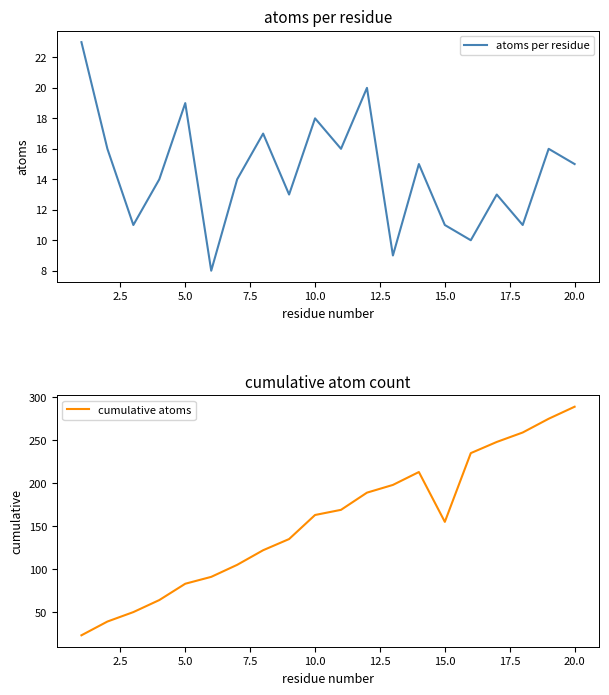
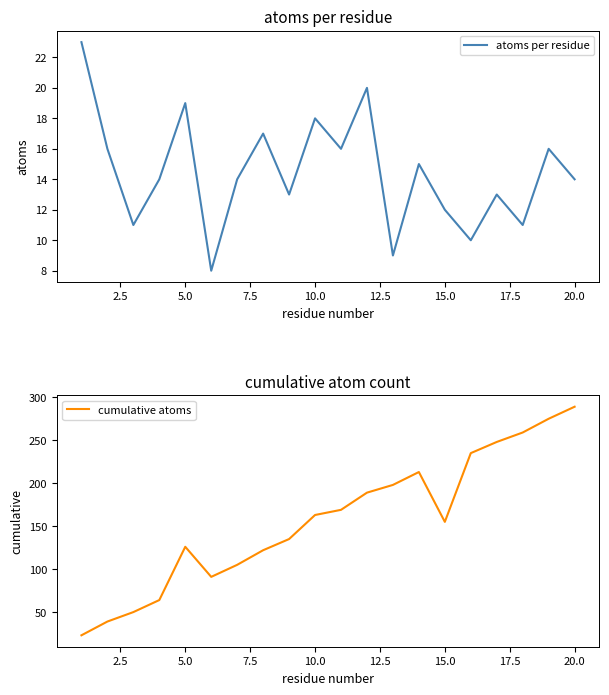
  {
    "atoms per residue": {
      "5.0": 19,
      "10.0": 18,
-     "15.0": 11,
-     "20.0": 15
+     "15.0": 12,
+     "20.0": 14
    },
    "cumulative atom count": {
-     "5.0": 80,
+     "5.0": 130,
      "10.0": 160,
      "15.0": 160,
      "20.0": 290
    }
  }
